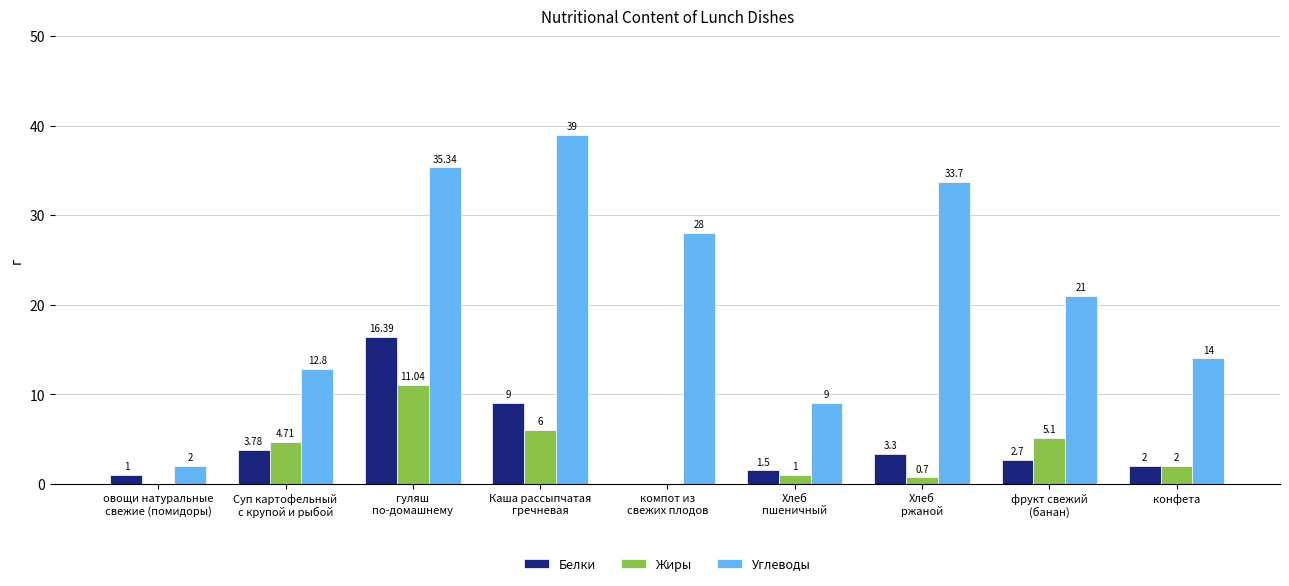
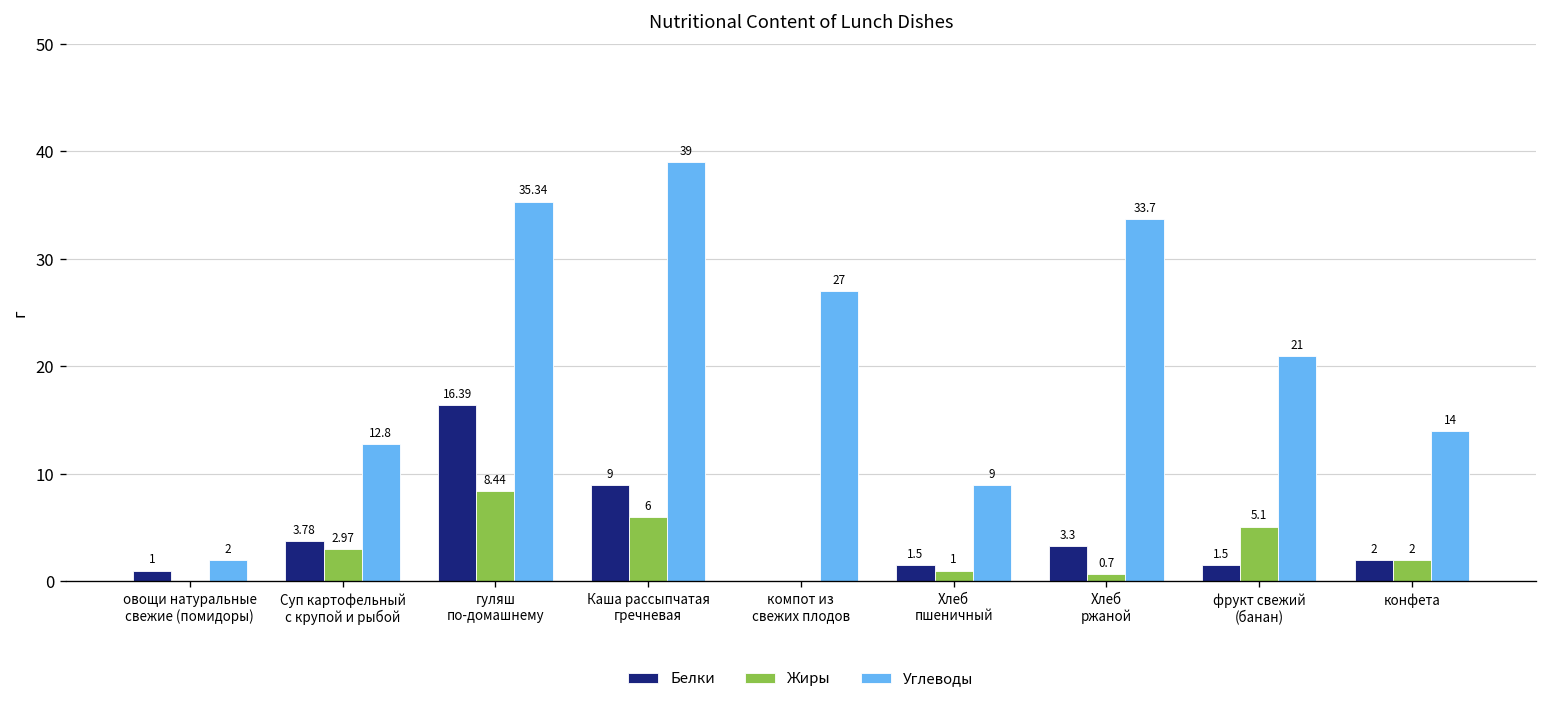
  {
    "Белки": {
      "овощи натуральные свежие (помидоры)": 1,
      "Суп картофельный с крупой и рыбой": 3.78,
      "гуляш по-домашнему": 16.39,
      "Каша рассыпчатая гречневая": 9,
      "Хлеб пшеничный": 1.5,
      "Хлеб ржаной": 3.3,
-     "фрукт свежий (банан)": 2.7,
+     "фрукт свежий (банан)": 1.5,
      "конфета": 2
    },
    "Жиры": {
-     "Суп картофельный с крупой и рыбой": 4.71,
-     "гуляш по-домашнему": 11.04,
+     "Суп картофельный с крупой и рыбой": 2.97,
+     "гуляш по-домашнему": 8.44,
      "Каша рассыпчатая гречневая": 6,
      "Хлеб пшеничный": 1,
      "Хлеб ржаной": 0.7,
      "фрукт свежий (банан)": 5.1,
      "конфета": 2
    },
    "Углеводы": {
      "овощи натуральные свежие (помидоры)": 2,
      "Суп картофельный с крупой и рыбой": 12.8,
      "гуляш по-домашнему": 35.34,
      "Каша рассыпчатая гречневая": 39,
-     "компот из свежих плодов": 28,
+     "компот из свежих плодов": 27,
      "Хлеб пшеничный": 9,
      "Хлеб ржаной": 33.7,
      "фрукт свежий (банан)": 21,
      "конфета": 14
    }
  }
